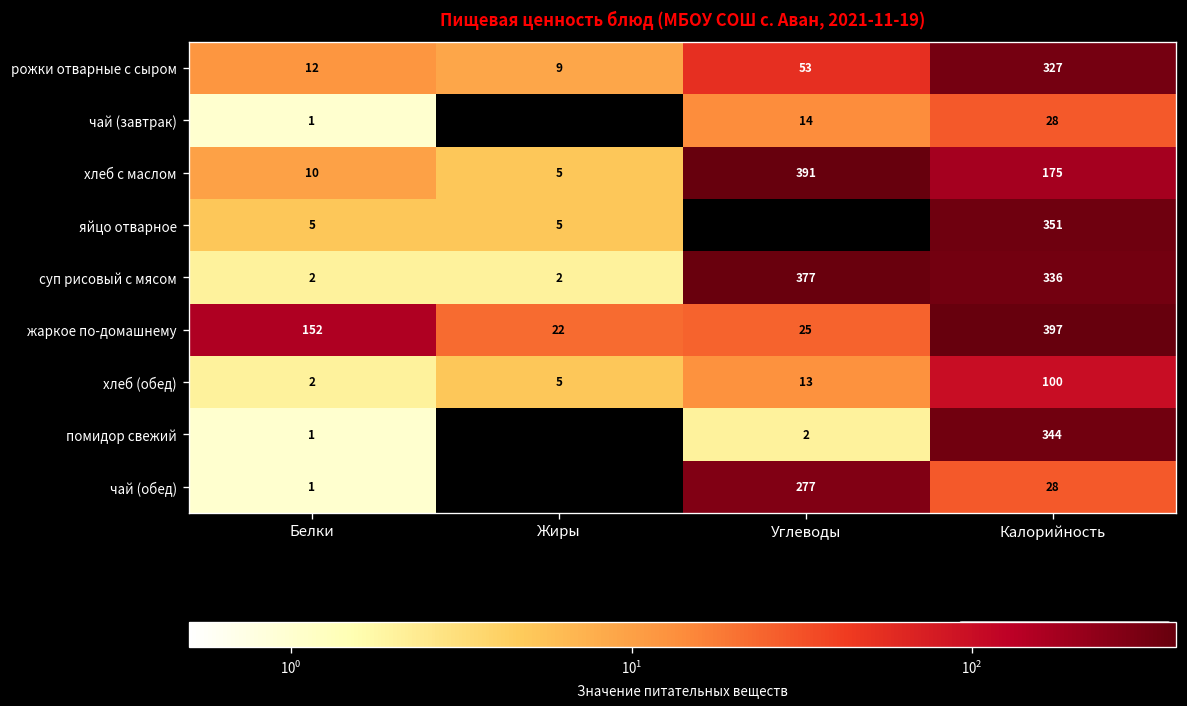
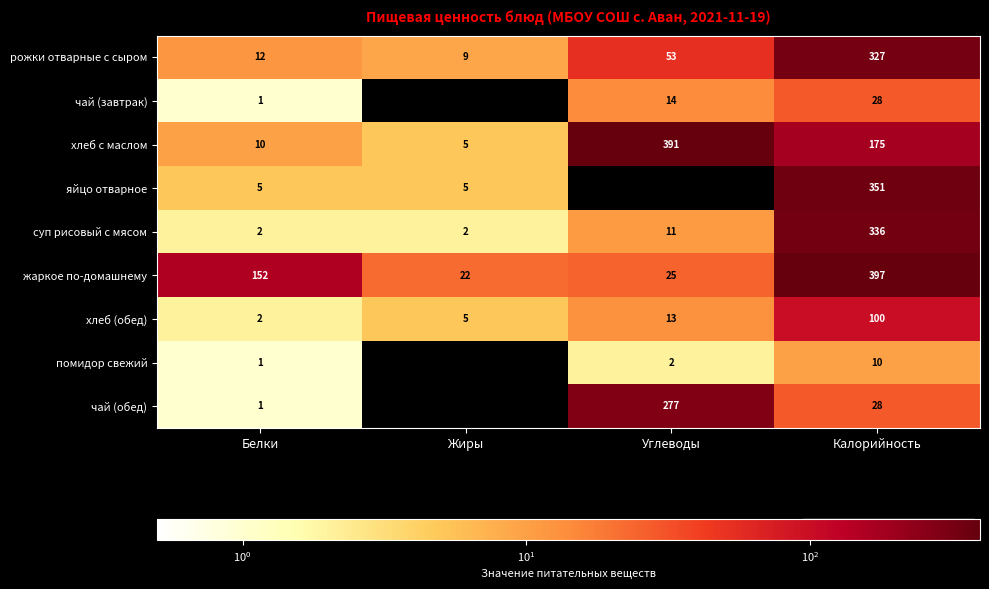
  {
    "рожки отварные с сыром": {
      "Белки": 12,
      "Жиры": 9,
      "Углеводы": 53,
      "Калорийность": 327
    },
    "чай (завтрак)": {
      "Белки": 1,
      "Углеводы": 14,
      "Калорийность": 28
    },
    "хлеб с маслом": {
      "Белки": 10,
      "Жиры": 5,
      "Углеводы": 391,
      "Калорийность": 175
    },
    "яйцо отварное": {
      "Белки": 5,
      "Жиры": 5,
      "Калорийность": 351
    },
    "суп рисовый с мясом": {
      "Белки": 2,
      "Жиры": 2,
-     "Углеводы": 377,
+     "Углеводы": 11,
      "Калорийность": 336
    },
    "жаркое по-домашнему": {
      "Белки": 152,
      "Жиры": 22,
      "Углеводы": 25,
      "Калорийность": 397
    },
    "хлеб (обед)": {
      "Белки": 2,
      "Жиры": 5,
      "Углеводы": 13,
      "Калорийность": 100
    },
    "помидор свежий": {
      "Белки": 1,
      "Углеводы": 2,
-     "Калорийность": 344
+     "Калорийность": 10
    },
    "чай (обед)": {
      "Белки": 1,
      "Углеводы": 277,
      "Калорийность": 28
    }
  }
